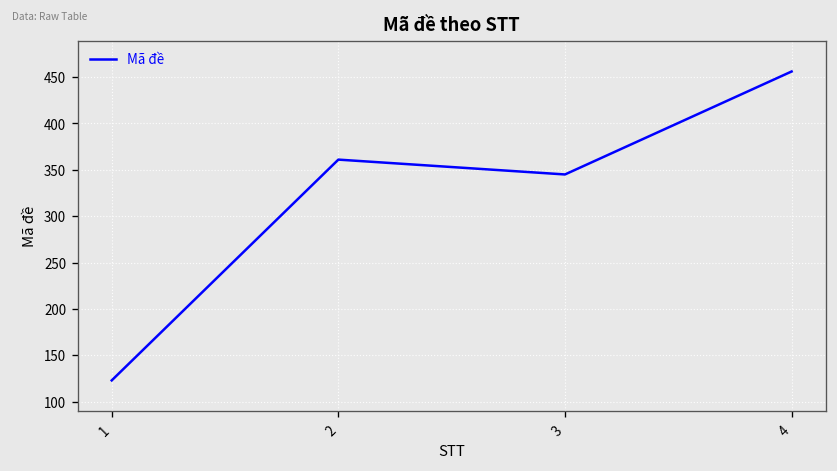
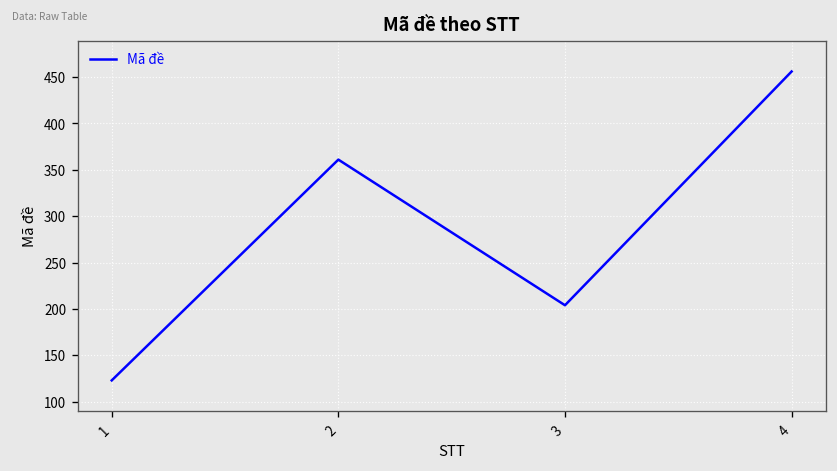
  {
    "1": 120,
    "2": 360,
-   "3": 350,
+   "3": 200,
    "4": 460
  }
